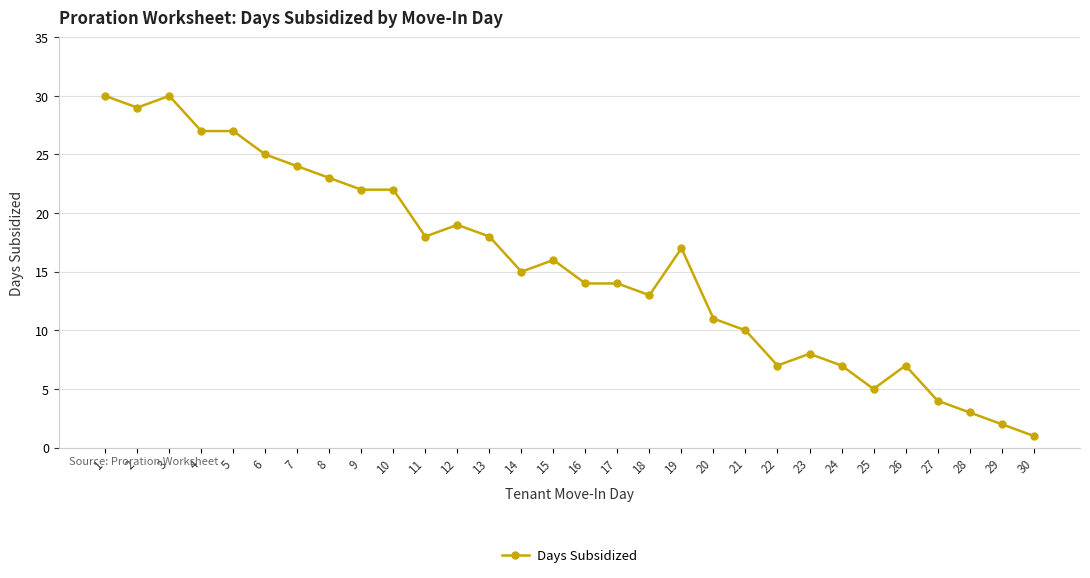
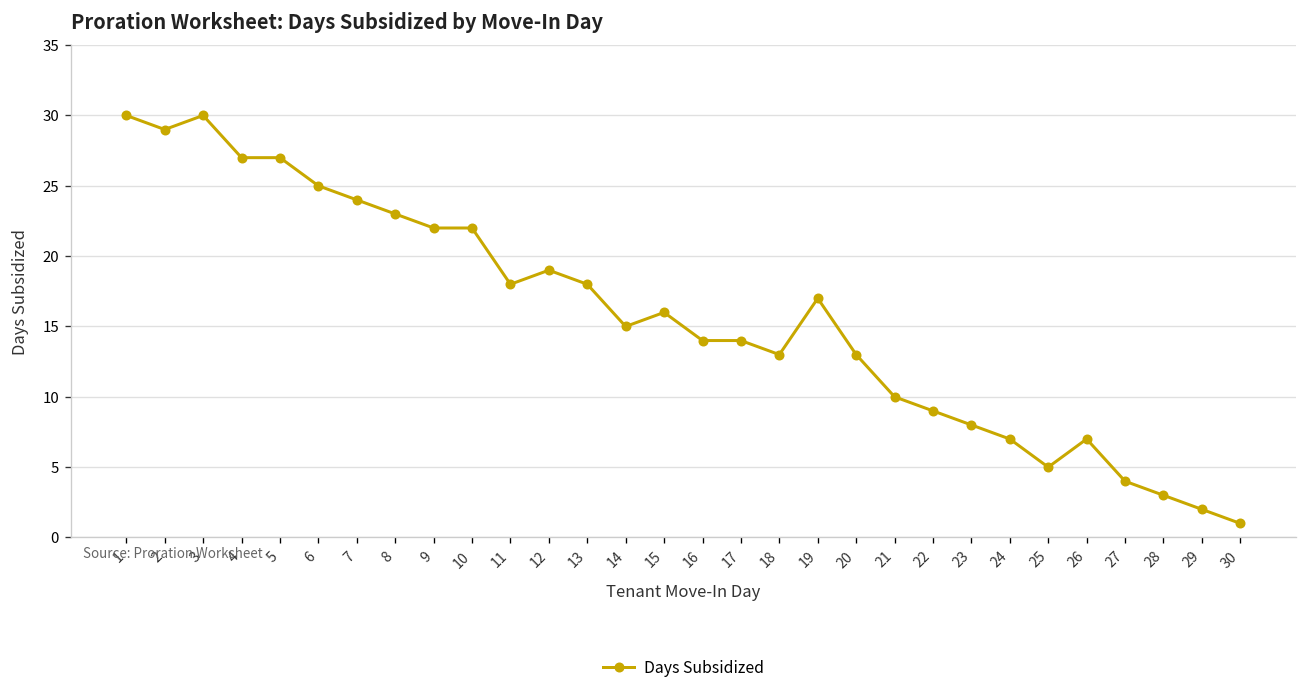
  {
    "1": 30,
    "2": 29,
    "3": 30,
    "4": 27,
    "5": 27,
    "6": 25,
    "7": 24,
    "8": 23,
    "9": 22,
    "10": 22,
    "11": 18,
    "12": 19,
    "13": 18,
    "14": 15,
    "15": 16,
    "16": 14,
    "17": 14,
    "18": 13,
    "19": 17,
-   "20": 11,
+   "20": 13,
    "21": 10,
-   "22": 7,
+   "22": 9,
    "23": 8,
    "24": 7,
    "25": 5,
    "26": 7,
    "27": 4,
    "28": 3,
    "29": 2,
    "30": 1
  }
